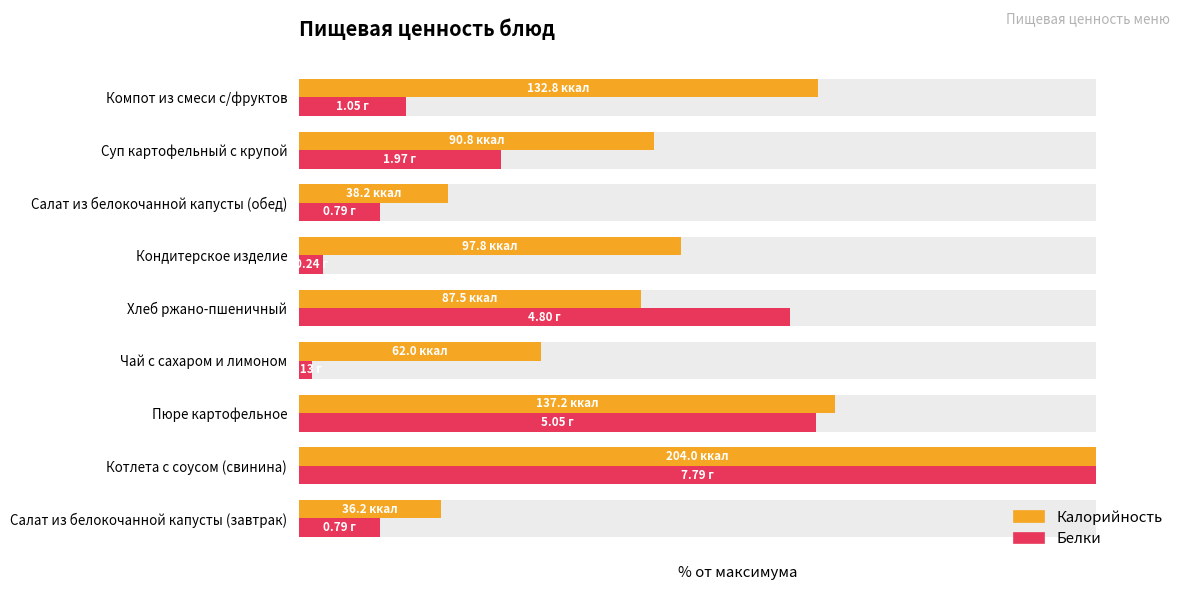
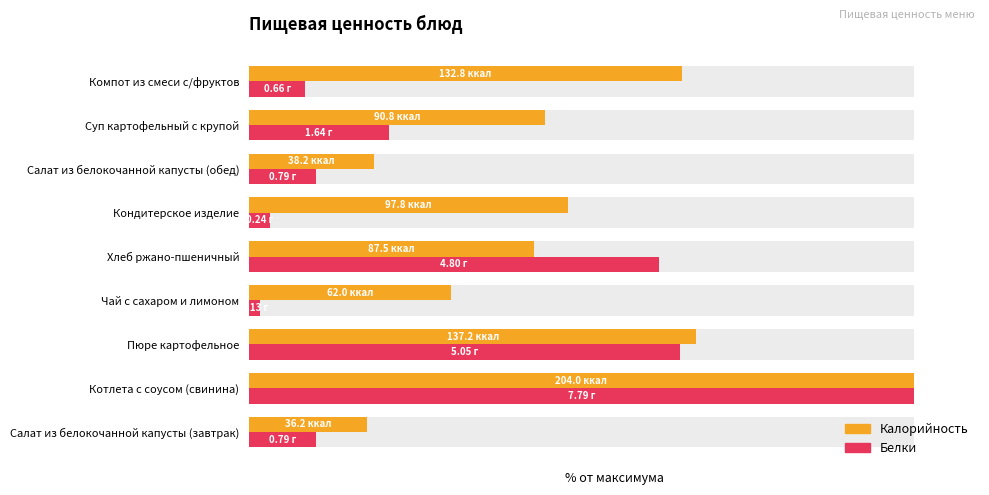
  {
    "Белки": {
-     "Компот из смеси с/фруктов": 1.05,
-     "Суп картофельный с крупой": 1.97
+     "Компот из смеси с/фруктов": 0.66,
+     "Суп картофельный с крупой": 1.64
    }
  }
